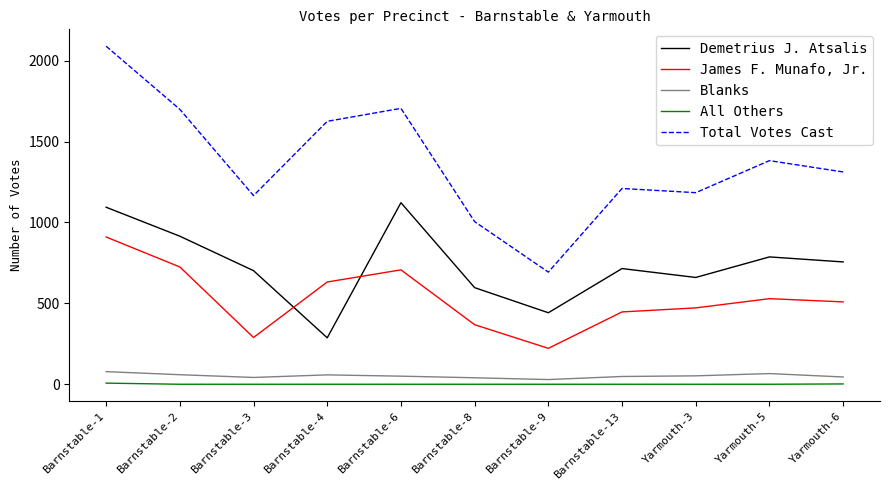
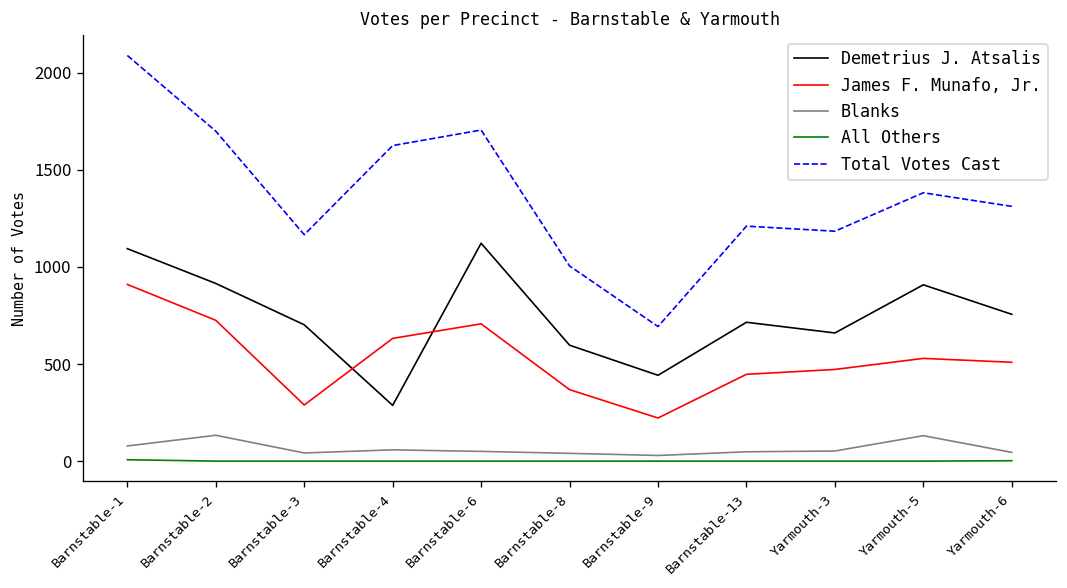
  {
    "Demetrius J. Atsalis": {
      "Barnstable-1": 1090,
      "Barnstable-2": 920,
      "Barnstable-3": 700,
      "Barnstable-4": 290,
      "Barnstable-6": 1120,
      "Barnstable-8": 600,
      "Barnstable-9": 440,
      "Barnstable-13": 720,
      "Yarmouth-3": 660,
-     "Yarmouth-5": 790,
+     "Yarmouth-5": 910,
      "Yarmouth-6": 760
    },
    "James F. Munafo, Jr.": {
      "Barnstable-1": 910,
      "Barnstable-2": 730,
      "Barnstable-3": 290,
      "Barnstable-4": 630,
      "Barnstable-6": 710,
      "Barnstable-8": 370,
      "Barnstable-9": 220,
      "Barnstable-13": 450,
      "Yarmouth-3": 470,
      "Yarmouth-5": 530,
      "Yarmouth-6": 510
    },
    "Blanks": {
      "Barnstable-1": 80,
-     "Barnstable-2": 60,
+     "Barnstable-2": 130,
      "Barnstable-3": 40,
      "Barnstable-4": 60,
      "Barnstable-6": 50,
      "Barnstable-8": 40,
      "Barnstable-9": 30,
      "Barnstable-13": 50,
      "Yarmouth-3": 50,
-     "Yarmouth-5": 70,
+     "Yarmouth-5": 130,
      "Yarmouth-6": 50
    },
    "All Others": {
      "Barnstable-1": 10,
      "Barnstable-2": 0,
      "Barnstable-3": 0,
      "Barnstable-4": 0,
      "Barnstable-6": 0,
      "Barnstable-8": 0,
      "Barnstable-9": 0,
      "Barnstable-13": 0,
      "Yarmouth-3": 0,
      "Yarmouth-5": 0,
      "Yarmouth-6": 0
    },
    "Total Votes Cast": {
      "Barnstable-1": 2090,
      "Barnstable-2": 1700,
      "Barnstable-3": 1170,
      "Barnstable-4": 1630,
      "Barnstable-6": 1710,
      "Barnstable-8": 1010,
      "Barnstable-9": 690,
      "Barnstable-13": 1210,
      "Yarmouth-3": 1180,
      "Yarmouth-5": 1380,
      "Yarmouth-6": 1310
    }
  }
